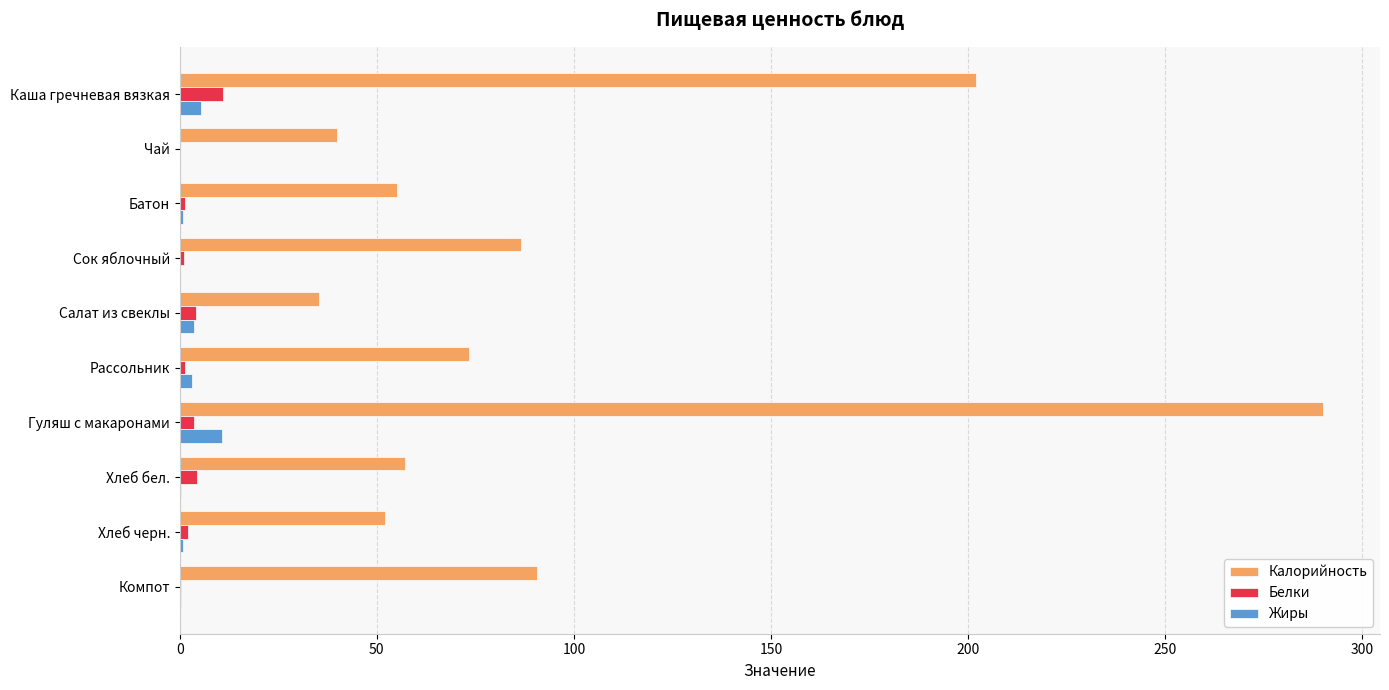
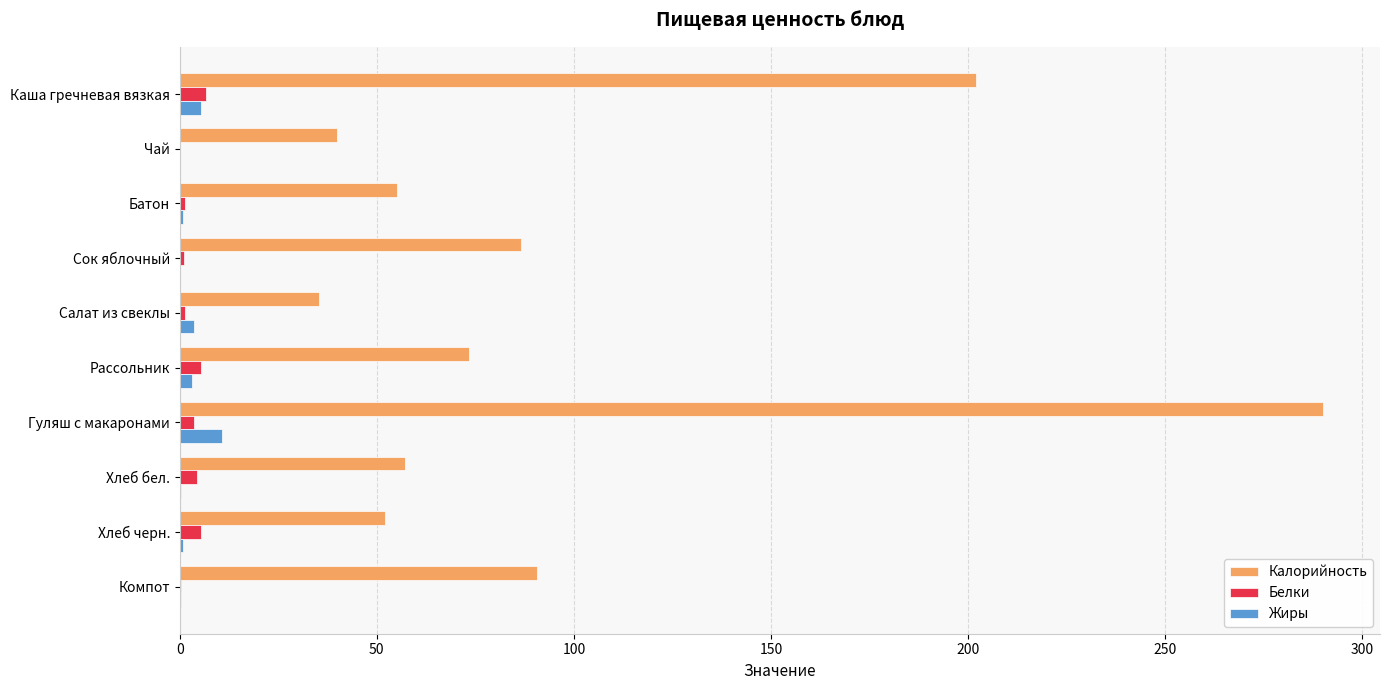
  {
    "Калорийность": {
      "Каша гречневая вязкая": 202,
      "Чай": 40,
      "Батон": 55,
      "Сок яблочный": 87,
      "Салат из свеклы": 35,
      "Рассольник": 73,
      "Гуляш с макаронами": 290,
      "Хлеб бел.": 57,
      "Хлеб черн.": 52,
      "Компот": 91
    },
    "Белки": {
-     "Каша гречневая вязкая": 11,
+     "Каша гречневая вязкая": 7,
      "Батон": 1,
      "Сок яблочный": 1,
-     "Салат из свеклы": 4,
-     "Рассольник": 1,
+     "Салат из свеклы": 1,
+     "Рассольник": 6,
      "Гуляш с макаронами": 4,
      "Хлеб бел.": 4,
-     "Хлеб черн.": 2
+     "Хлеб черн.": 6
    },
    "Жиры": {
      "Каша гречневая вязкая": 5,
      "Чай": 0,
      "Батон": 1,
      "Сок яблочный": 0,
      "Салат из свеклы": 4,
      "Рассольник": 3,
      "Гуляш с макаронами": 11,
      "Хлеб черн.": 1
    }
  }
